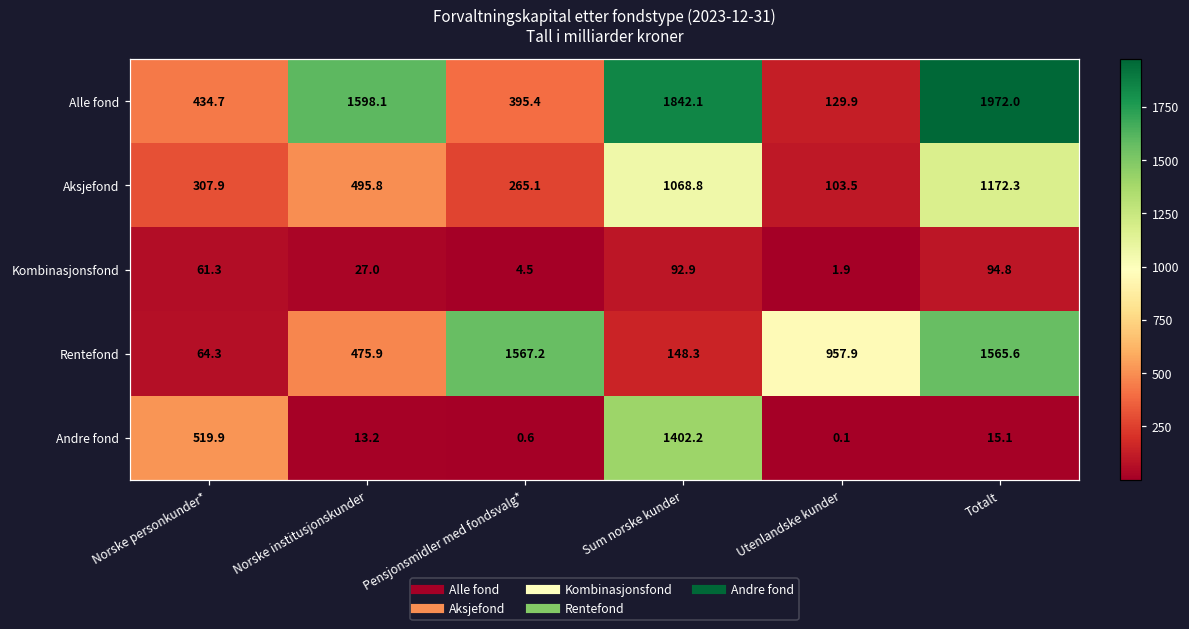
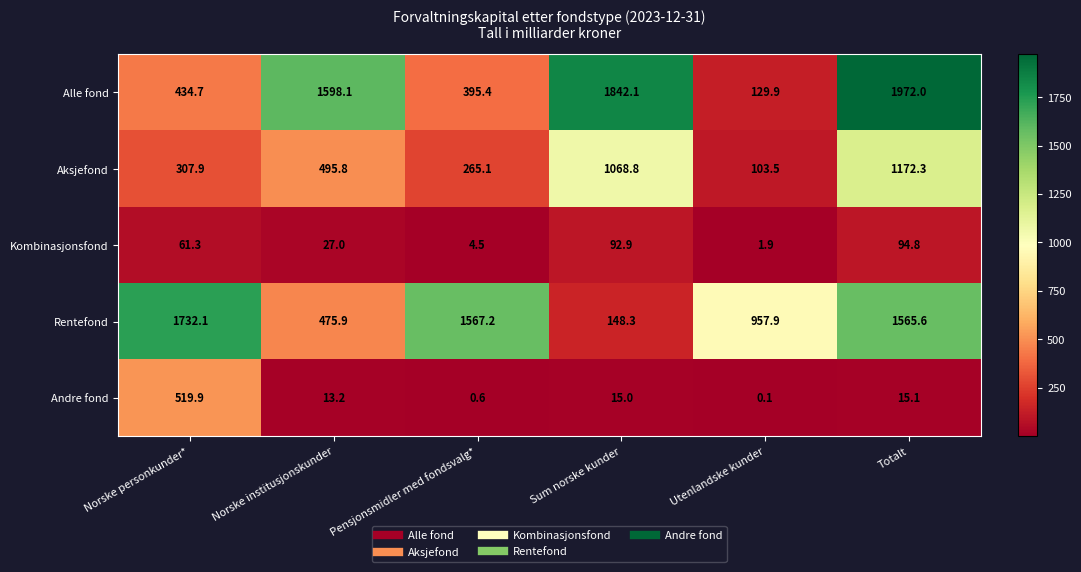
  {
    "Alle fond": {
      "Norske personkunder*": 434.7,
      "Norske institusjonskunder": 1598.1,
      "Pensjonsmidler med fondsvalg*": 395.4,
      "Sum norske kunder": 1842.1,
      "Utenlandske kunder": 129.9,
      "Totalt": 1972.0
    },
    "Aksjefond": {
      "Norske personkunder*": 307.9,
      "Norske institusjonskunder": 495.8,
      "Pensjonsmidler med fondsvalg*": 265.1,
      "Sum norske kunder": 1068.8,
      "Utenlandske kunder": 103.5,
      "Totalt": 1172.3
    },
    "Kombinasjonsfond": {
      "Norske personkunder*": 61.3,
      "Norske institusjonskunder": 27.0,
      "Pensjonsmidler med fondsvalg*": 4.5,
      "Sum norske kunder": 92.9,
      "Utenlandske kunder": 1.9,
      "Totalt": 94.8
    },
    "Rentefond": {
-     "Norske personkunder*": 64.3,
+     "Norske personkunder*": 1732.1,
      "Norske institusjonskunder": 475.9,
      "Pensjonsmidler med fondsvalg*": 1567.2,
      "Sum norske kunder": 148.3,
      "Utenlandske kunder": 957.9,
      "Totalt": 1565.6
    },
    "Andre fond": {
      "Norske personkunder*": 519.9,
      "Norske institusjonskunder": 13.2,
      "Pensjonsmidler med fondsvalg*": 0.6,
-     "Sum norske kunder": 1402.2,
+     "Sum norske kunder": 15.0,
      "Utenlandske kunder": 0.1,
      "Totalt": 15.1
    }
  }
